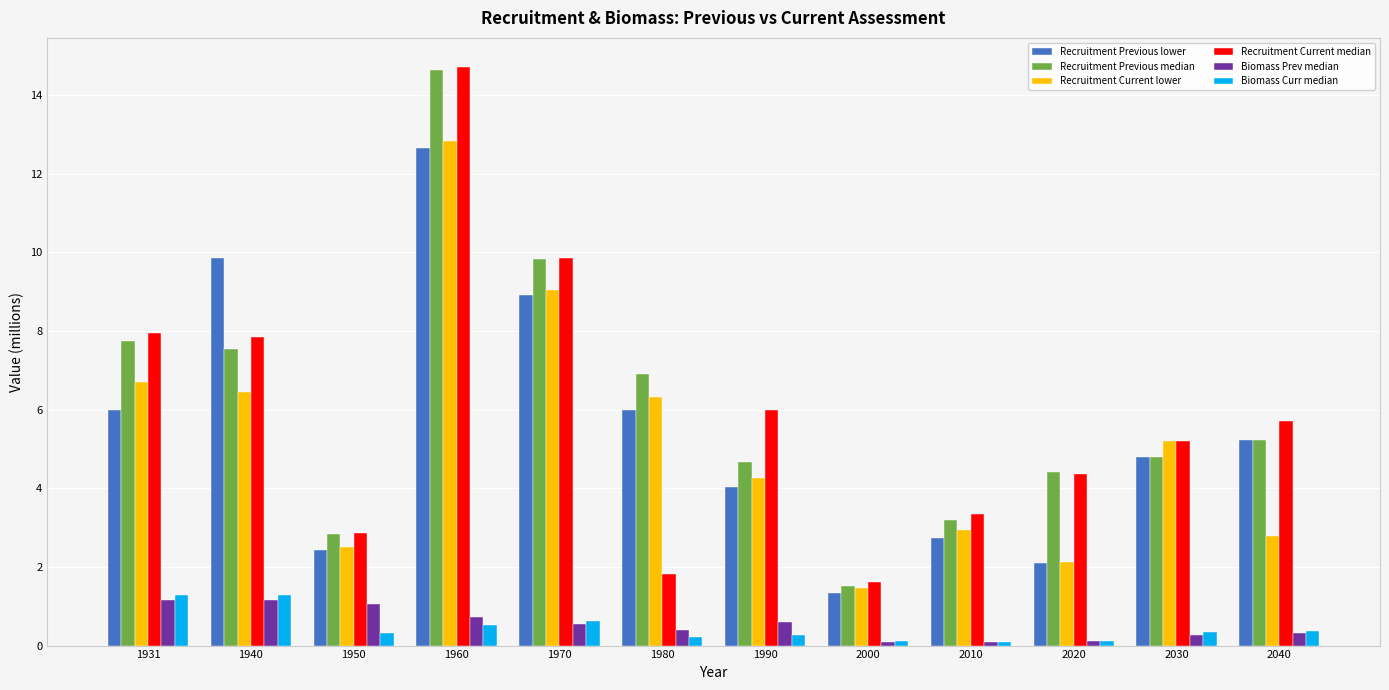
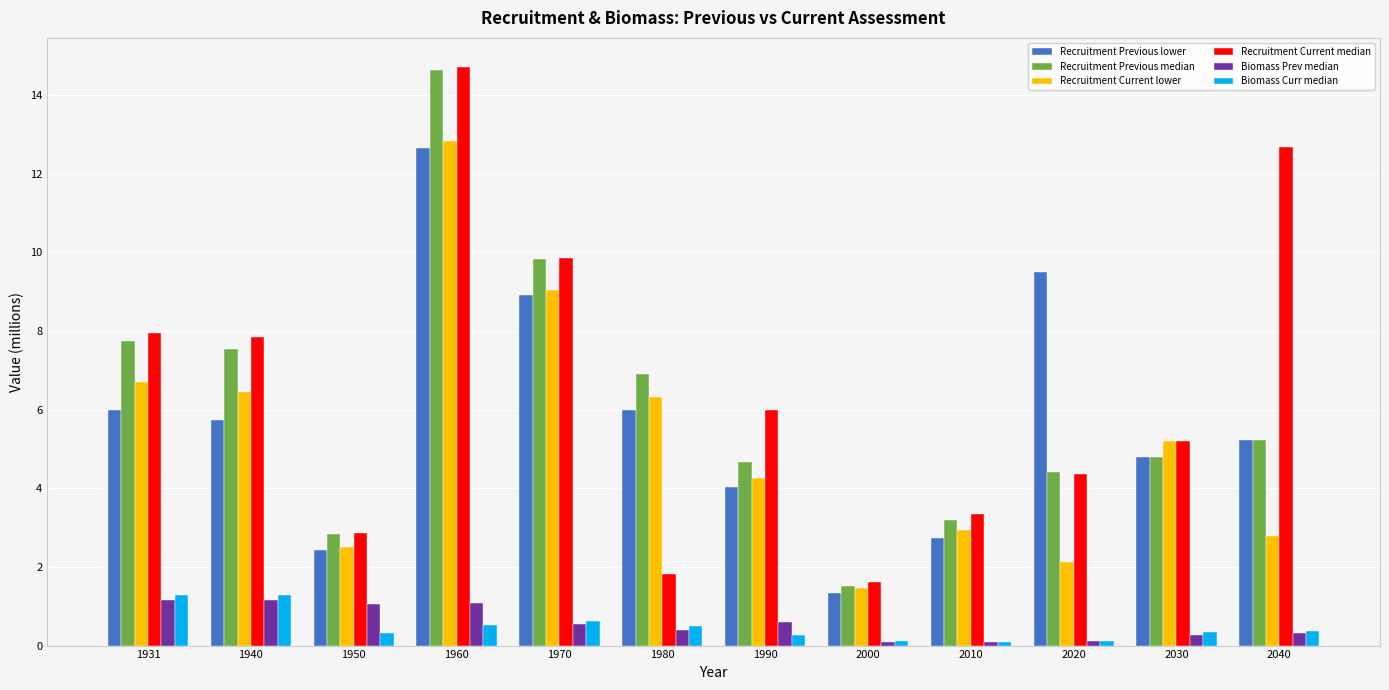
  {
    "Recruitment Previous lower": {
      "1931": 6.0,
-     "1940": 9.9,
+     "1940": 5.7,
      "1950": 2.4,
      "1960": 12.6,
      "1970": 8.9,
      "1980": 6.0,
      "1990": 4.0,
      "2000": 1.3,
      "2010": 2.7,
-     "2020": 2.1,
+     "2020": 9.5,
      "2030": 4.8,
      "2040": 5.2
    },
    "Recruitment Previous median": {
      "1931": 7.8,
      "1940": 7.5,
      "1950": 2.8,
      "1960": 14.6,
      "1970": 9.8,
      "1980": 6.9,
      "1990": 4.7,
      "2000": 1.5,
      "2010": 3.2,
      "2020": 4.4,
      "2030": 4.8,
      "2040": 5.2
    },
    "Recruitment Current lower": {
      "1931": 6.7,
      "1940": 6.5,
      "1950": 2.5,
      "1960": 12.8,
      "1970": 9.0,
      "1980": 6.3,
      "1990": 4.2,
      "2000": 1.5,
      "2010": 2.9,
      "2020": 2.1,
      "2030": 5.2,
      "2040": 2.8
    },
    "Recruitment Current median": {
      "1931": 7.9,
      "1940": 7.8,
      "1950": 2.9,
      "1960": 14.7,
      "1970": 9.9,
      "1980": 1.8,
      "1990": 6.0,
      "2000": 1.6,
      "2010": 3.3,
      "2020": 4.4,
      "2030": 5.2,
-     "2040": 5.7
+     "2040": 12.7
    },
    "Biomass Prev median": {
      "1931": 1.2,
      "1940": 1.2,
      "1950": 1.1,
-     "1960": 0.7,
+     "1960": 1.1,
      "1970": 0.6,
      "1980": 0.4,
      "1990": 0.6,
      "2000": 0.1,
      "2010": 0.1,
      "2020": 0.1,
      "2030": 0.3,
      "2040": 0.3
    },
    "Biomass Curr median": {
      "1931": 1.3,
      "1940": 1.3,
      "1950": 0.3,
      "1960": 0.5,
      "1970": 0.6,
-     "1980": 0.2,
+     "1980": 0.5,
      "1990": 0.3,
      "2000": 0.1,
      "2010": 0.1,
      "2020": 0.1,
      "2030": 0.3,
      "2040": 0.4
    }
  }
